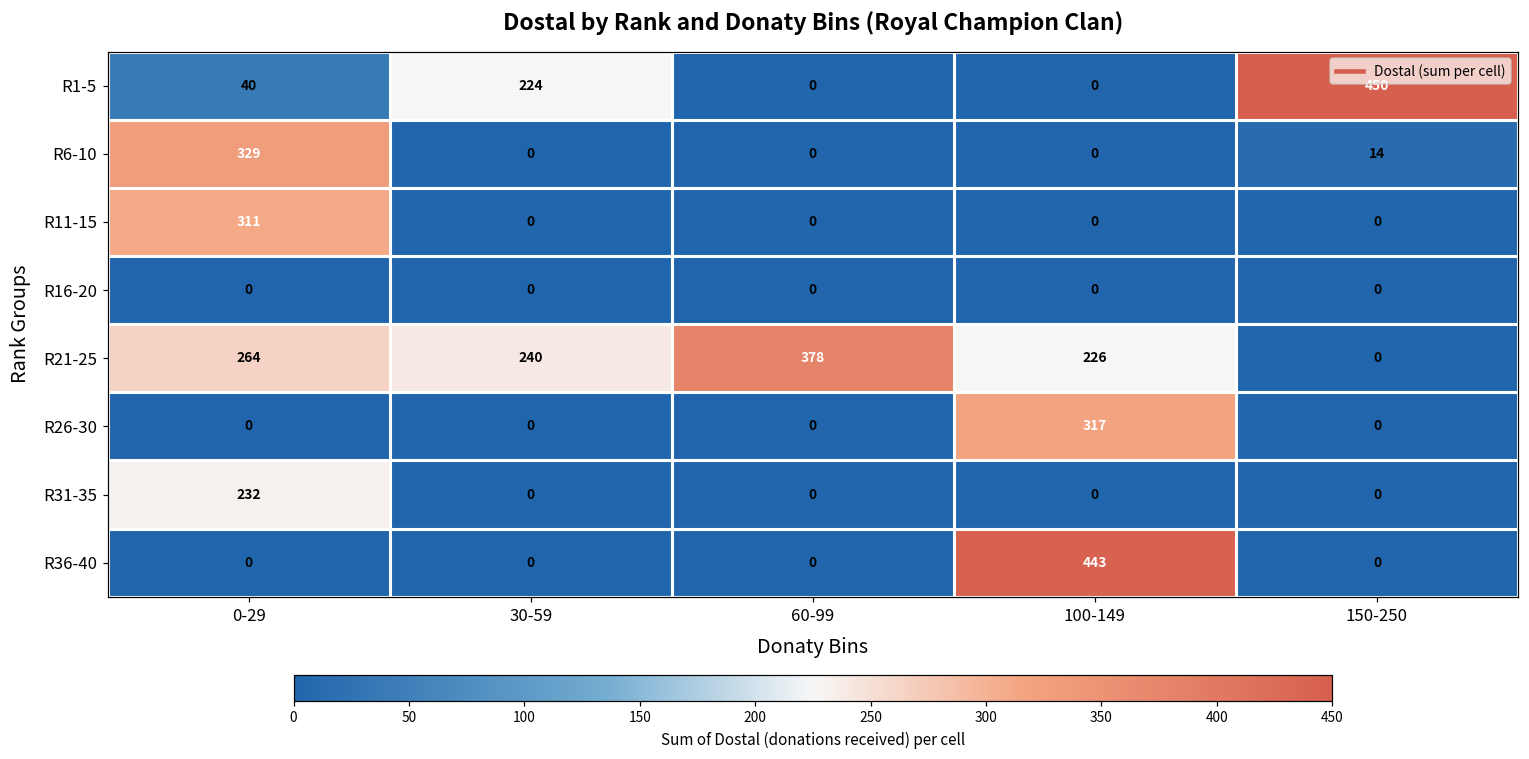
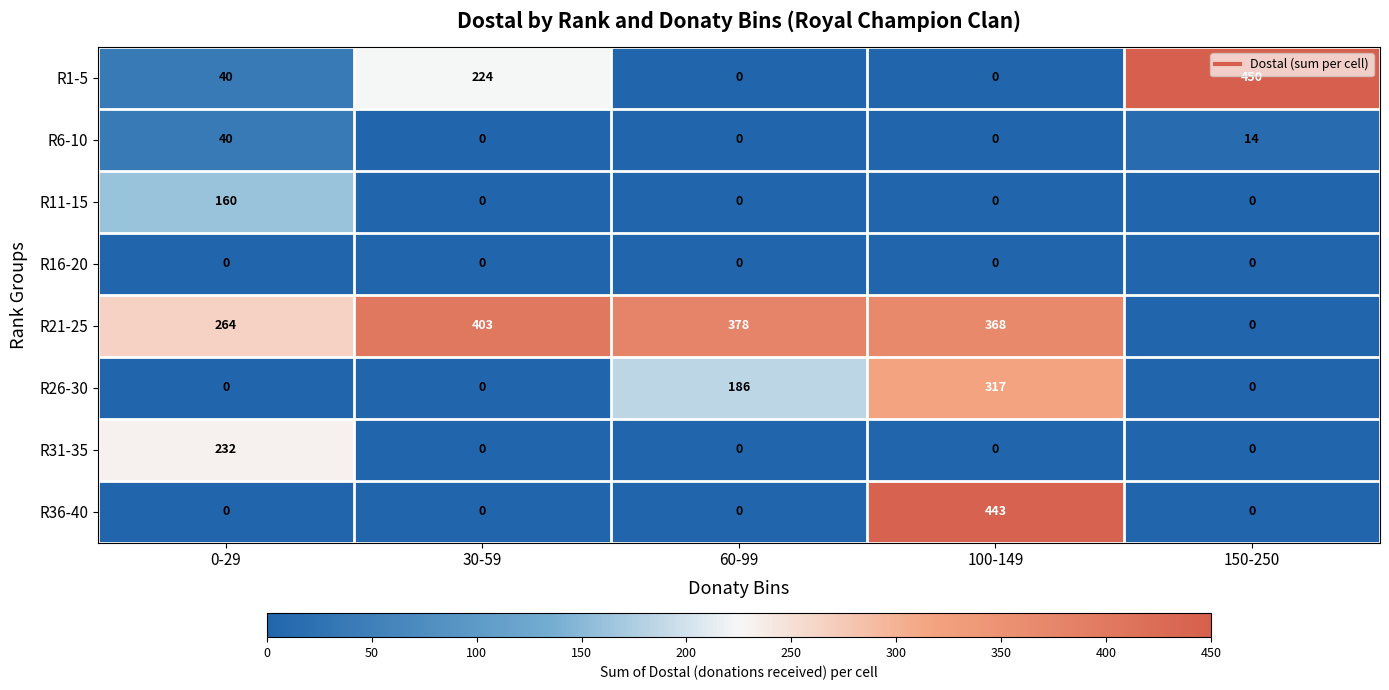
  {
    "R1-5": {
      "0-29": 40,
      "30-59": 224,
      "60-99": 0,
      "100-149": 0
    },
    "R6-10": {
-     "0-29": 329,
+     "0-29": 40,
      "30-59": 0,
      "60-99": 0,
      "100-149": 0,
      "150-250": 14
    },
    "R11-15": {
-     "0-29": 311,
+     "0-29": 160,
      "30-59": 0,
      "60-99": 0,
      "100-149": 0,
      "150-250": 0
    },
    "R16-20": {
      "0-29": 0,
      "30-59": 0,
      "60-99": 0,
      "100-149": 0,
      "150-250": 0
    },
    "R21-25": {
      "0-29": 264,
-     "30-59": 240,
+     "30-59": 403,
      "60-99": 378,
-     "100-149": 226,
+     "100-149": 368,
      "150-250": 0
    },
    "R26-30": {
      "0-29": 0,
      "30-59": 0,
-     "60-99": 0,
+     "60-99": 186,
      "100-149": 317,
      "150-250": 0
    },
    "R31-35": {
      "0-29": 232,
      "30-59": 0,
      "60-99": 0,
      "100-149": 0,
      "150-250": 0
    },
    "R36-40": {
      "0-29": 0,
      "30-59": 0,
      "60-99": 0,
      "100-149": 443,
      "150-250": 0
    }
  }
